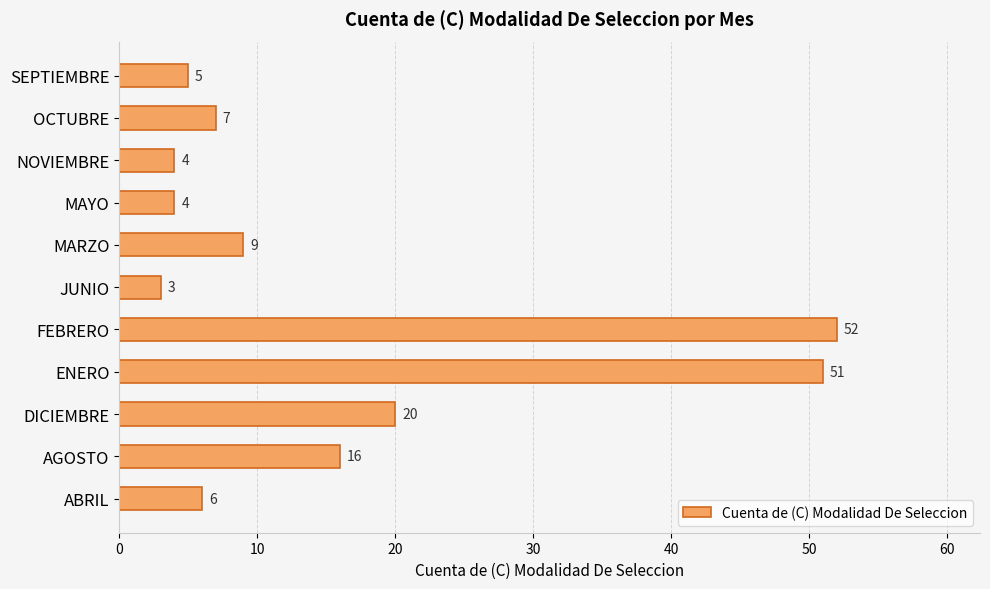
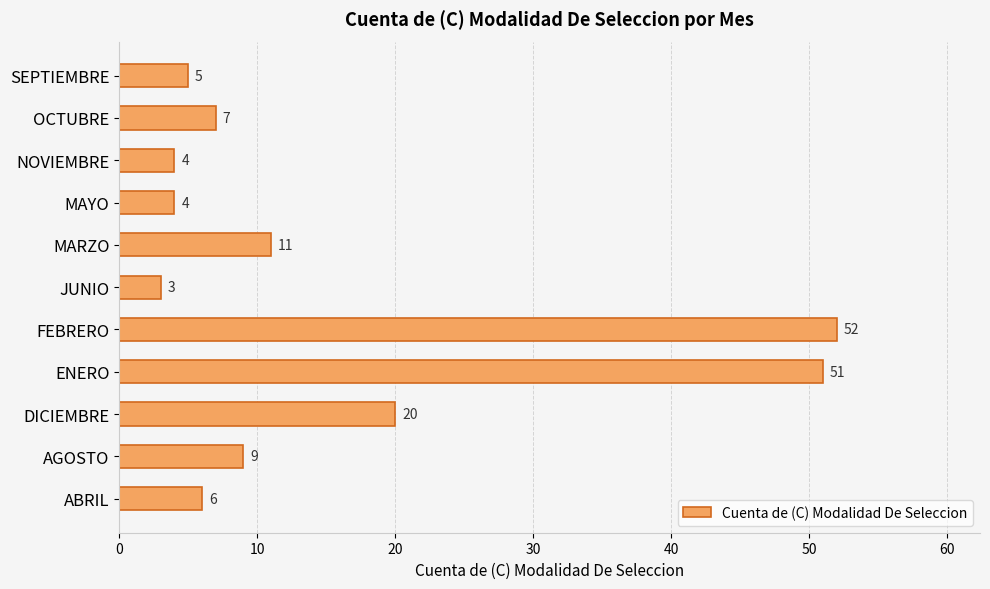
  {
    "SEPTIEMBRE": 5,
    "OCTUBRE": 7,
    "NOVIEMBRE": 4,
    "MAYO": 4,
-   "MARZO": 9,
+   "MARZO": 11,
    "JUNIO": 3,
    "FEBRERO": 52,
    "ENERO": 51,
    "DICIEMBRE": 20,
-   "AGOSTO": 16,
+   "AGOSTO": 9,
    "ABRIL": 6
  }
